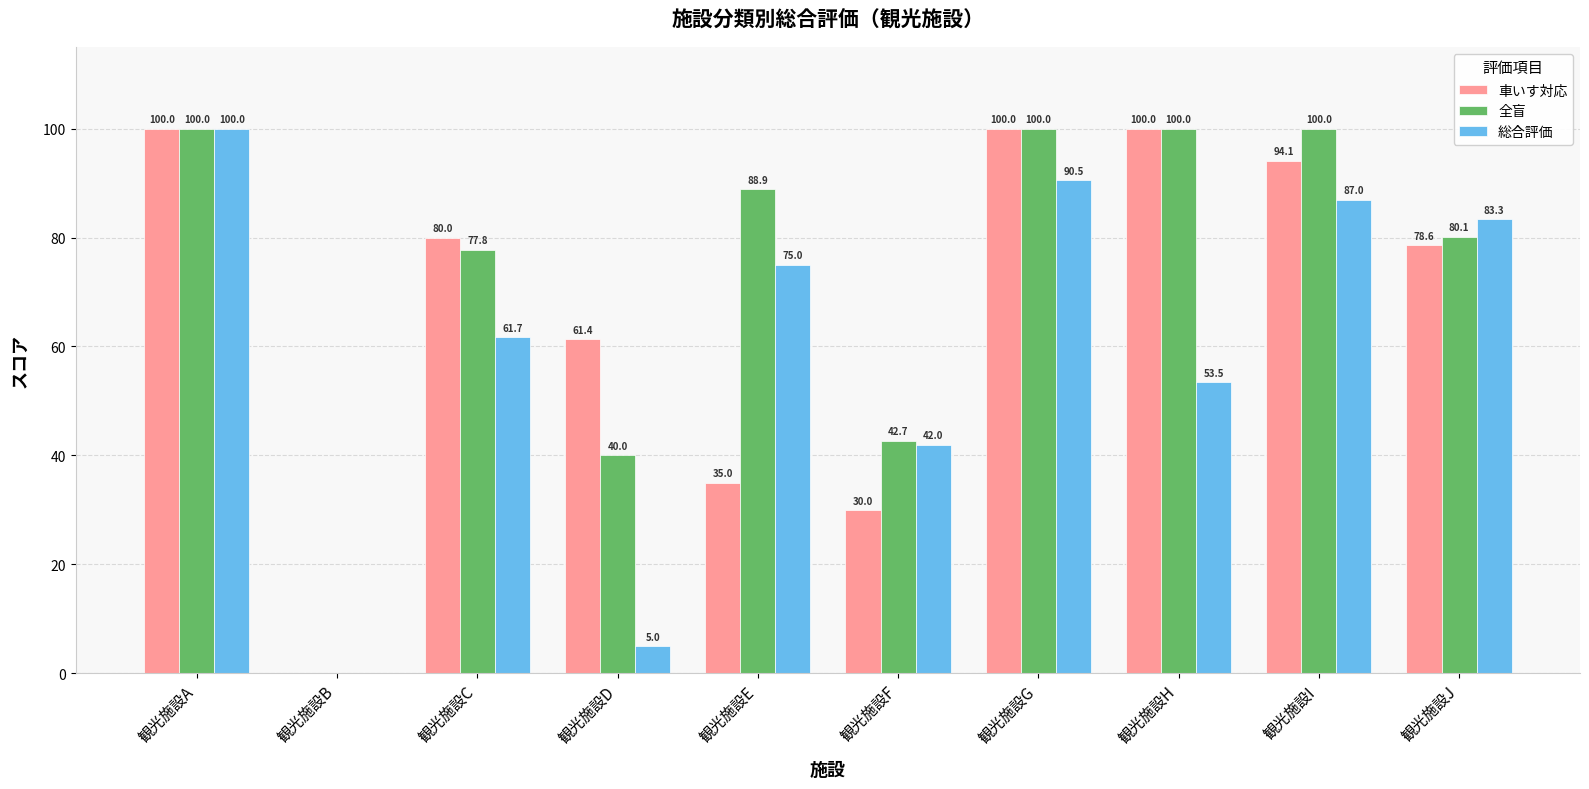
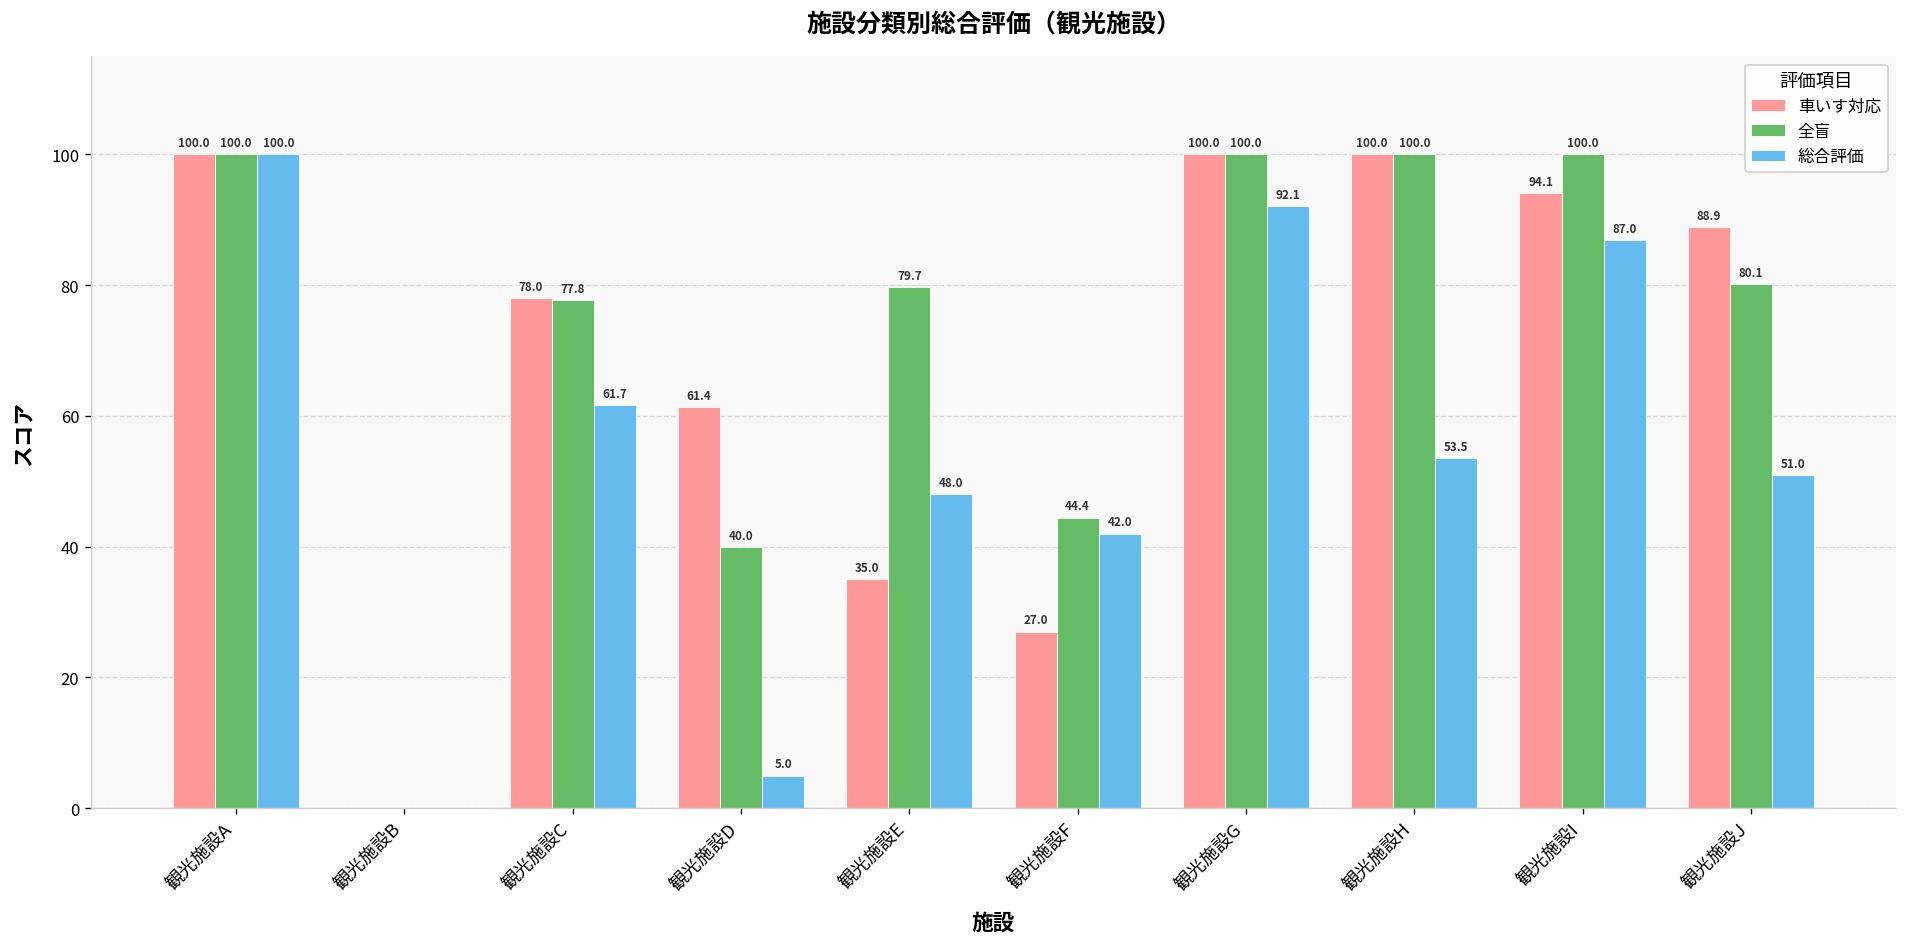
  {
    "車いす対応": {
      "観光施設A": 100.0,
-     "観光施設C": 80.0,
+     "観光施設C": 78.0,
      "観光施設D": 61.4,
      "観光施設E": 35.0,
-     "観光施設F": 30.0,
+     "観光施設F": 27.0,
      "観光施設G": 100.0,
      "観光施設H": 100.0,
      "観光施設I": 94.1,
-     "観光施設J": 78.6
+     "観光施設J": 88.9
    },
    "全盲": {
      "観光施設A": 100.0,
      "観光施設C": 77.8,
      "観光施設D": 40.0,
-     "観光施設E": 88.9,
-     "観光施設F": 42.7,
+     "観光施設E": 79.7,
+     "観光施設F": 44.4,
      "観光施設G": 100.0,
      "観光施設H": 100.0,
      "観光施設I": 100.0,
      "観光施設J": 80.1
    },
    "総合評価": {
      "観光施設A": 100.0,
      "観光施設C": 61.7,
      "観光施設D": 5.0,
-     "観光施設E": 75.0,
+     "観光施設E": 48.0,
      "観光施設F": 42.0,
-     "観光施設G": 90.5,
+     "観光施設G": 92.1,
      "観光施設H": 53.5,
      "観光施設I": 87.0,
-     "観光施設J": 83.3
+     "観光施設J": 51.0
    }
  }
